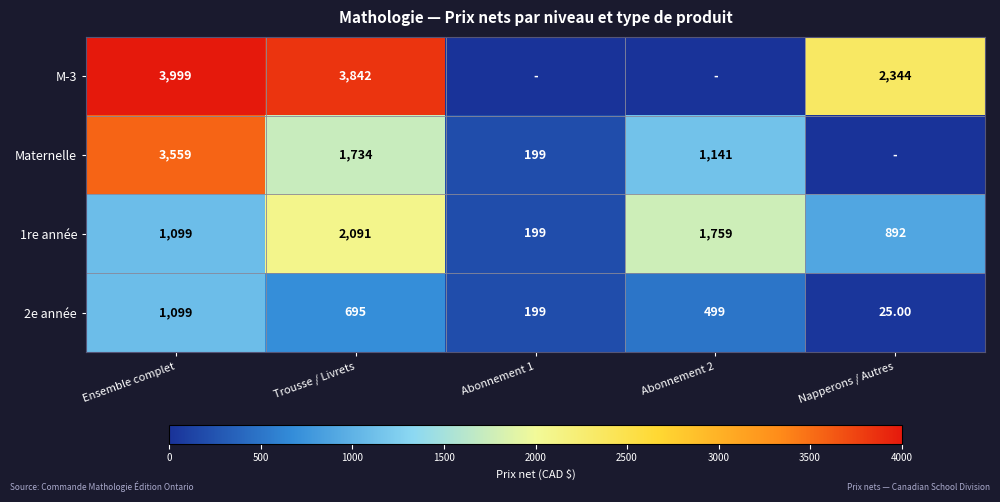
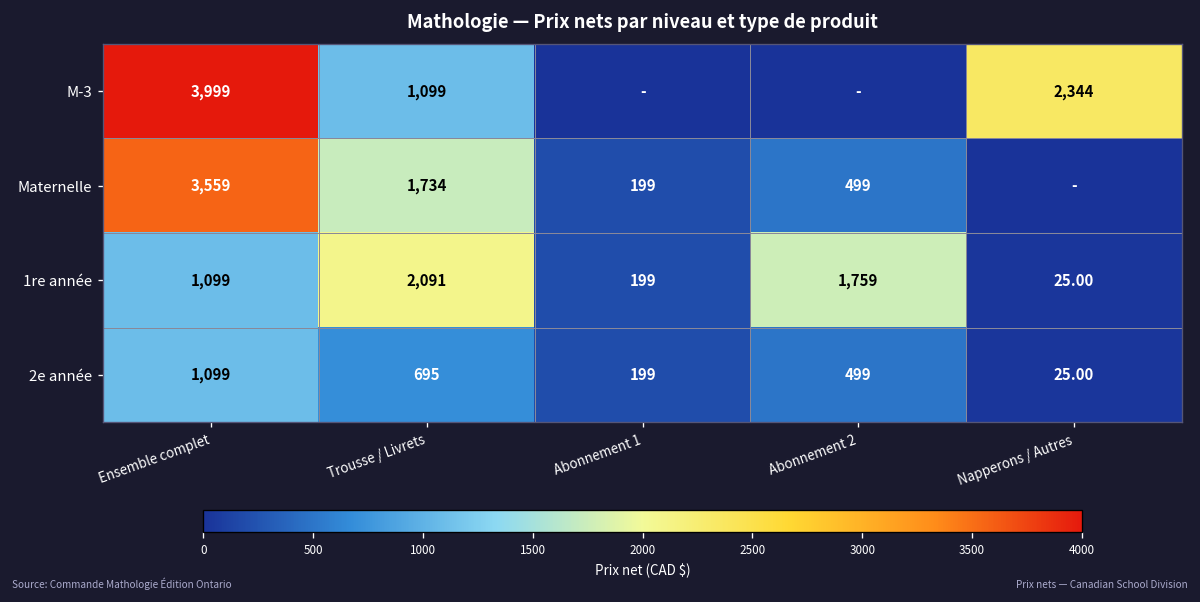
  {
    "M-3": {
      "Ensemble complet": "3,999",
-     "Trousse / Livrets": "3,842",
+     "Trousse / Livrets": "1,099",
      "Napperons / Autres": "2,344"
    },
    "Maternelle": {
      "Ensemble complet": "3,559",
      "Trousse / Livrets": "1,734",
      "Abonnement 1": "199",
-     "Abonnement 2": "1,141"
+     "Abonnement 2": "499"
    },
    "1re année": {
      "Ensemble complet": "1,099",
      "Trousse / Livrets": "2,091",
      "Abonnement 1": "199",
      "Abonnement 2": "1,759",
-     "Napperons / Autres": "892"
+     "Napperons / Autres": "25.00"
    },
    "2e année": {
      "Ensemble complet": "1,099",
      "Trousse / Livrets": "695",
      "Abonnement 1": "199",
      "Abonnement 2": "499",
      "Napperons / Autres": "25.00"
    }
  }
